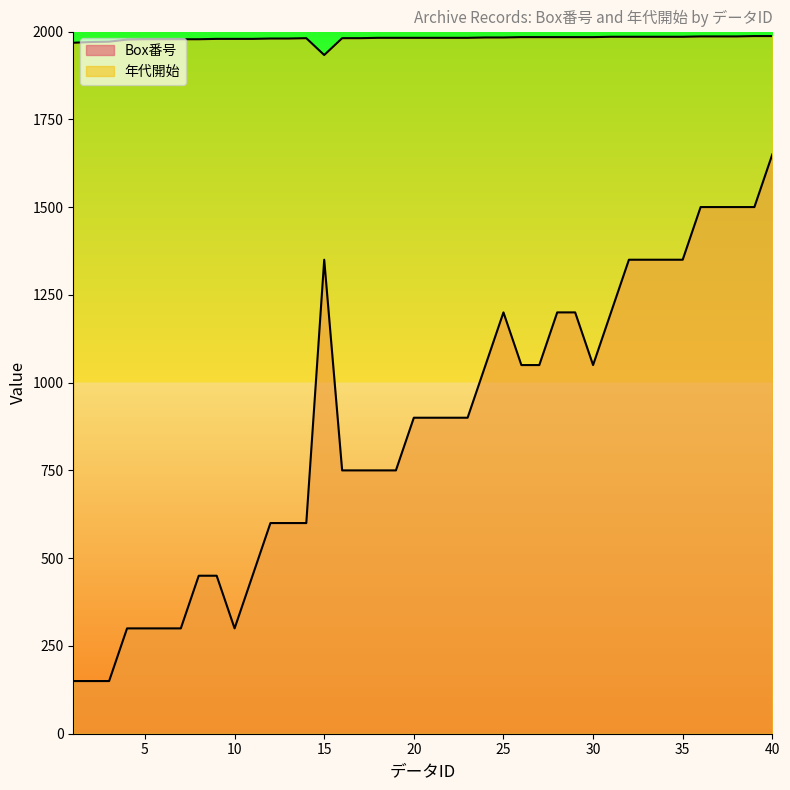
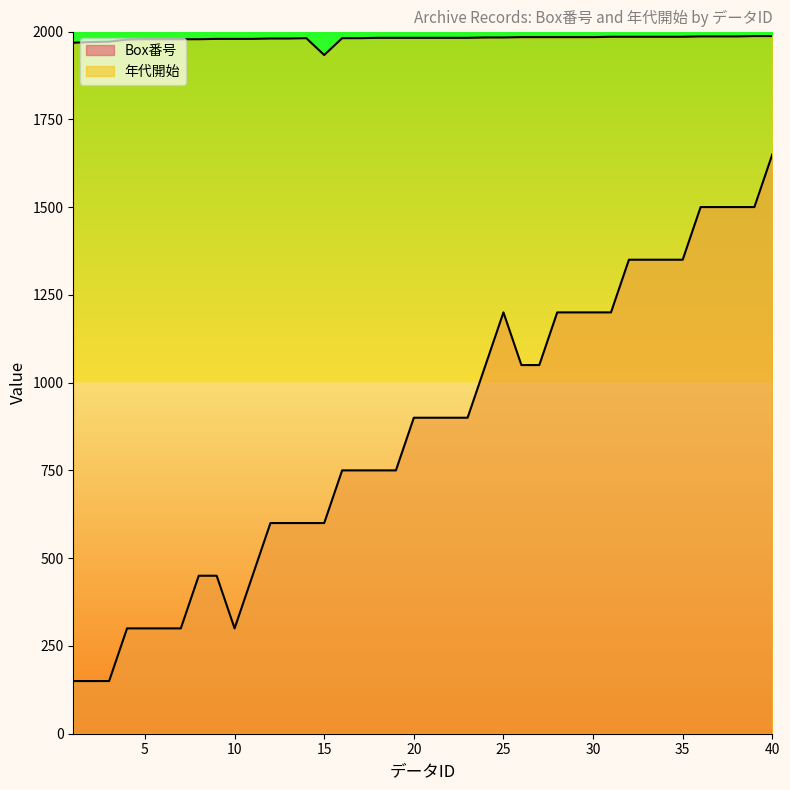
  {
    "Box番号": {
      "5": 300,
      "10": 300,
-     "15": 1350,
+     "15": 600,
      "20": 900,
      "25": 1200,
-     "30": 1050,
+     "30": 1200,
      "35": 1350,
      "40": 1650
    },
    "年代開始": {
      "10": 1980,
      "15": 1930,
      "20": 1980,
      "25": 1980,
      "30": 1980,
      "35": 1990,
      "40": 1990
    }
  }
